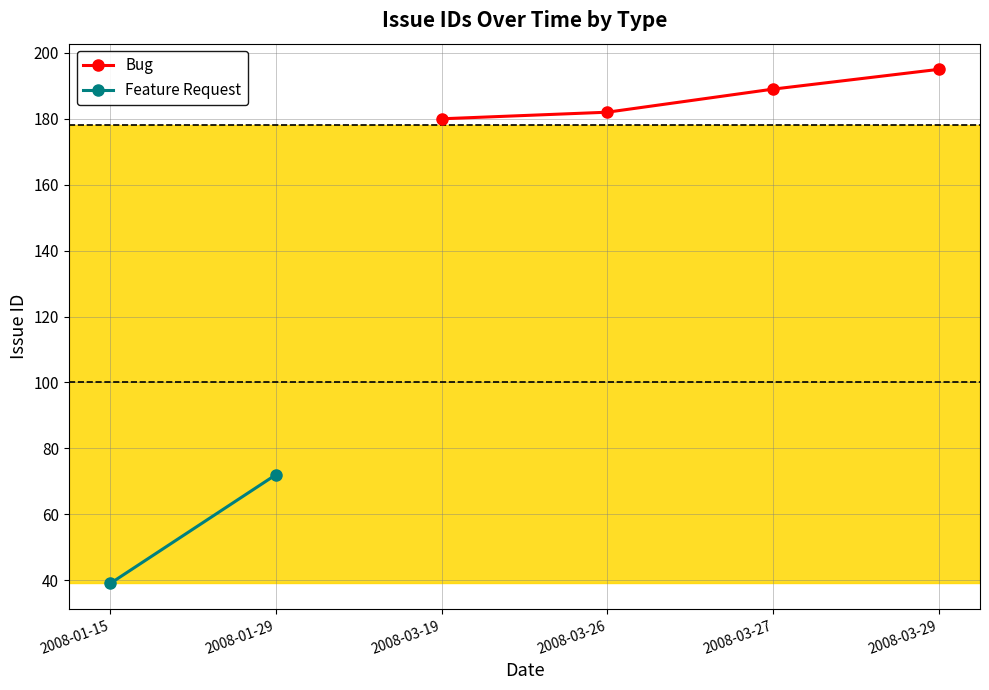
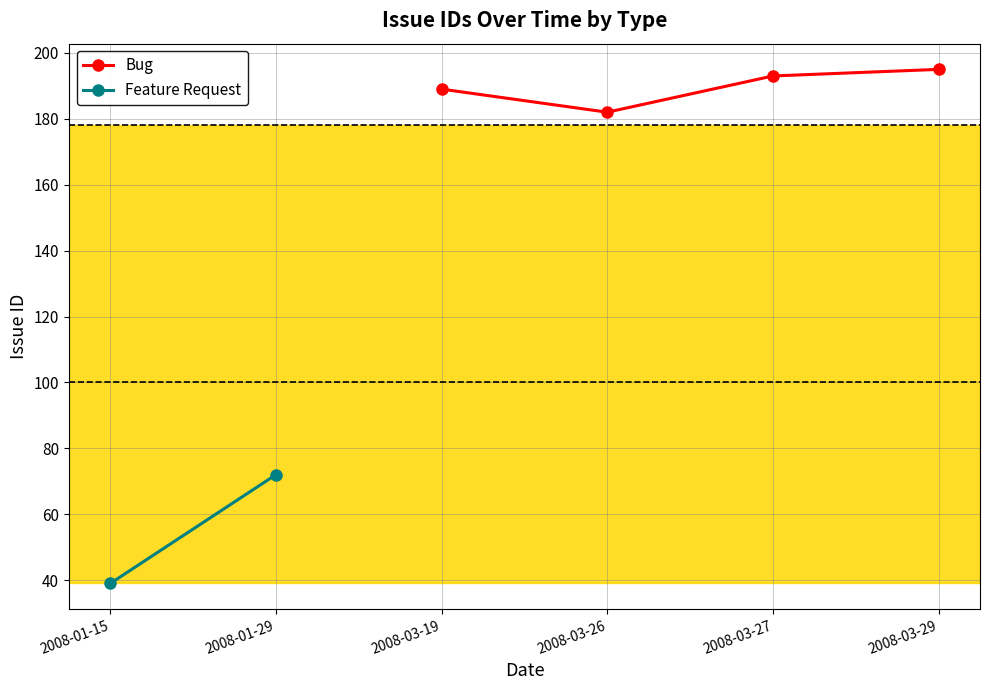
  {
    "Bug": {
-     "2008-03-19": 180,
+     "2008-03-19": 189,
      "2008-03-26": 182,
-     "2008-03-27": 189,
+     "2008-03-27": 193,
      "2008-03-29": 195
    },
    "Feature Request": {
      "2008-01-15": 39,
      "2008-01-29": 72
    }
  }
